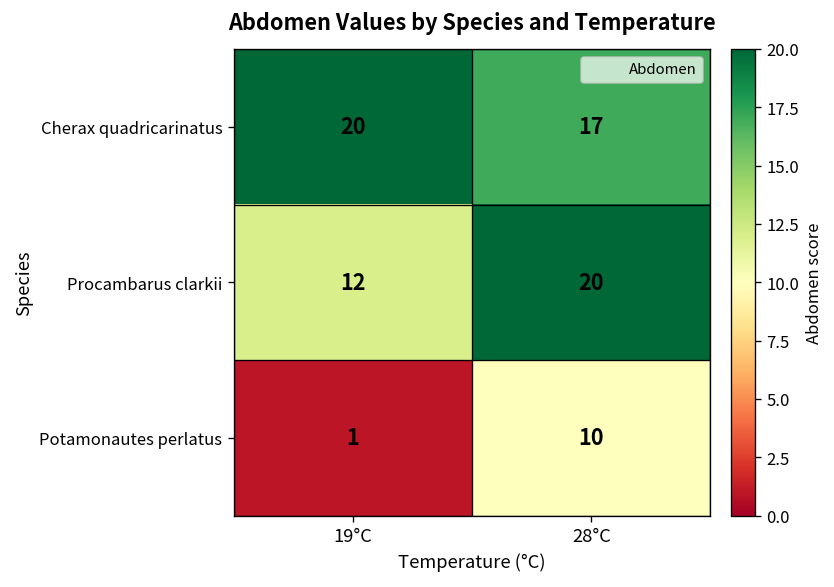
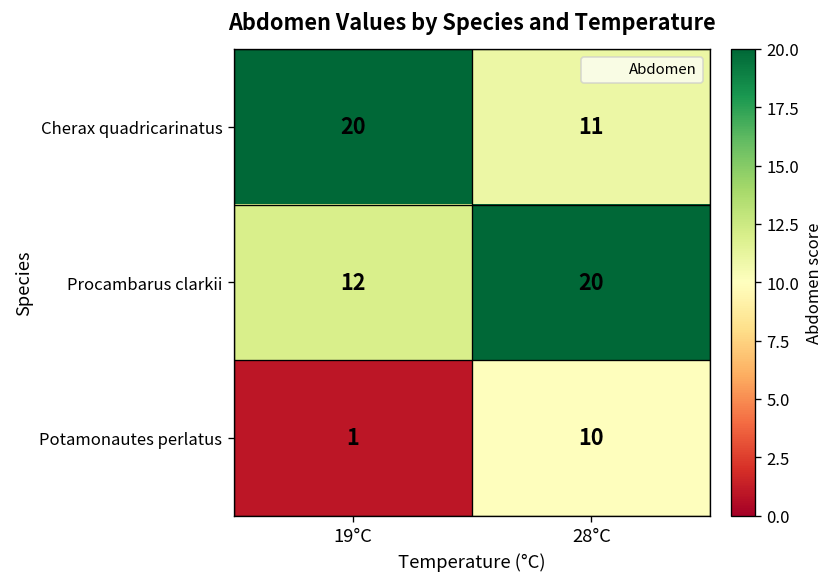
  {
    "Cherax quadricarinatus": {
      "19°C": 20,
-     "28°C": 17
+     "28°C": 11
    },
    "Procambarus clarkii": {
      "19°C": 12,
      "28°C": 20
    },
    "Potamonautes perlatus": {
      "19°C": 1,
      "28°C": 10
    }
  }
